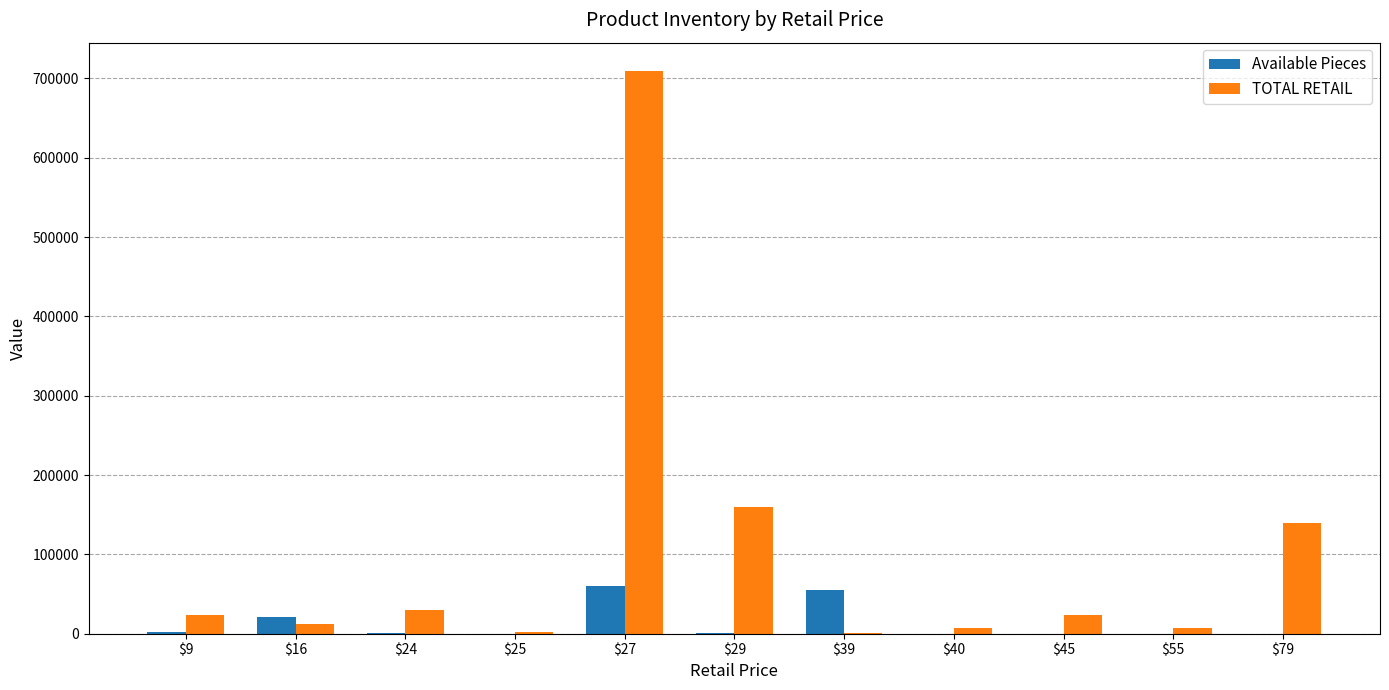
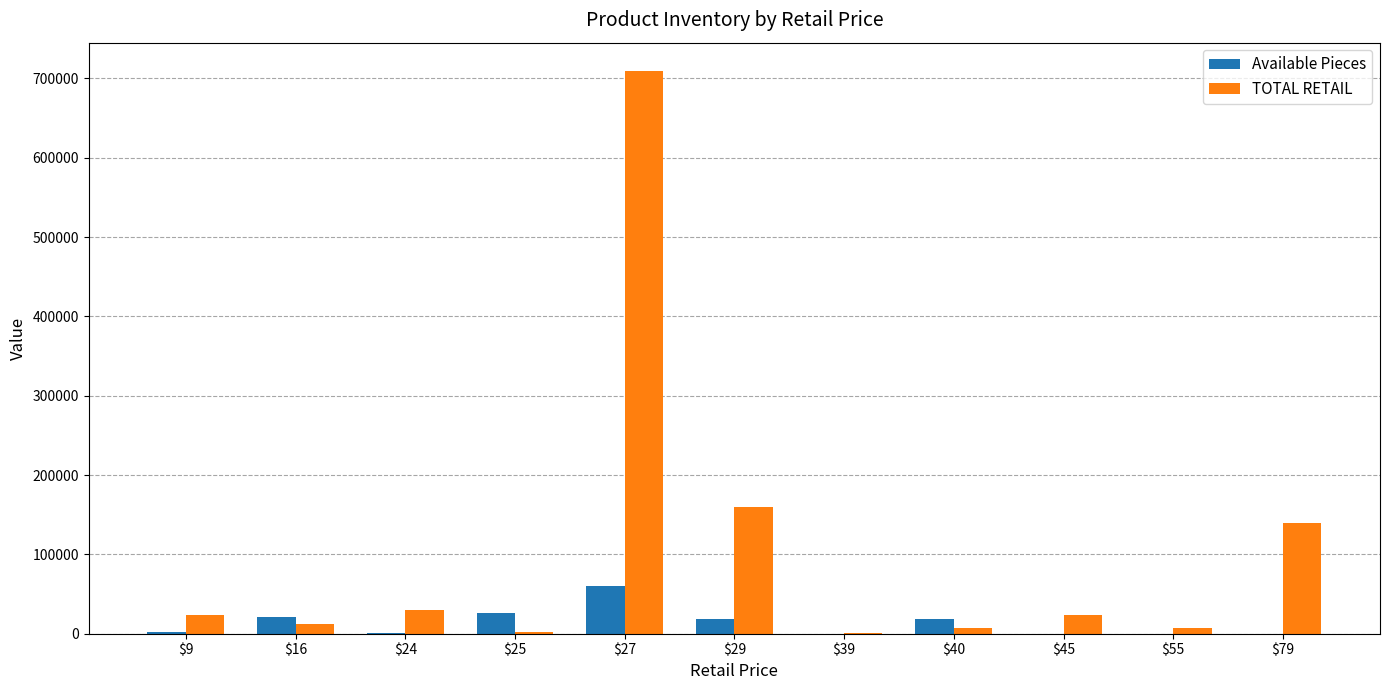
  {
    "Available Pieces": {
      "$16": 20000,
-     "$25": 0,
+     "$25": 30000,
      "$27": 60000,
-     "$29": 0,
-     "$39": 60000,
-     "$40": 0
+     "$29": 20000,
+     "$39": 0,
+     "$40": 20000
    },
    "TOTAL RETAIL": {
      "$9": 20000,
      "$16": 10000,
      "$24": 30000,
      "$27": 710000,
      "$29": 160000,
      "$40": 10000,
      "$45": 20000,
      "$55": 10000,
      "$79": 140000
    }
  }
